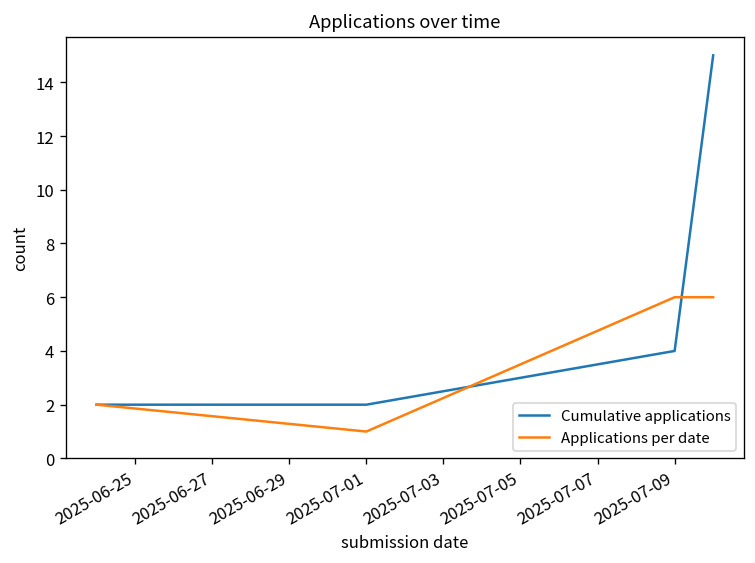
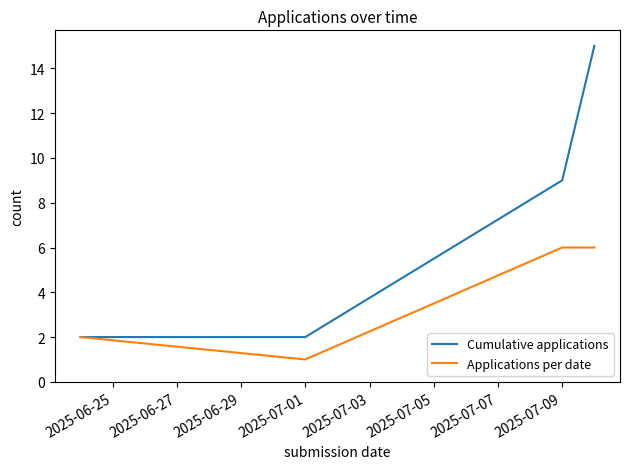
  {
    "Cumulative applications": {
      "2025-07-01": 2,
-     "2025-07-09": 4
+     "2025-07-09": 9
    },
    "Applications per date": {
      "2025-07-01": 1,
      "2025-07-09": 6
    }
  }
